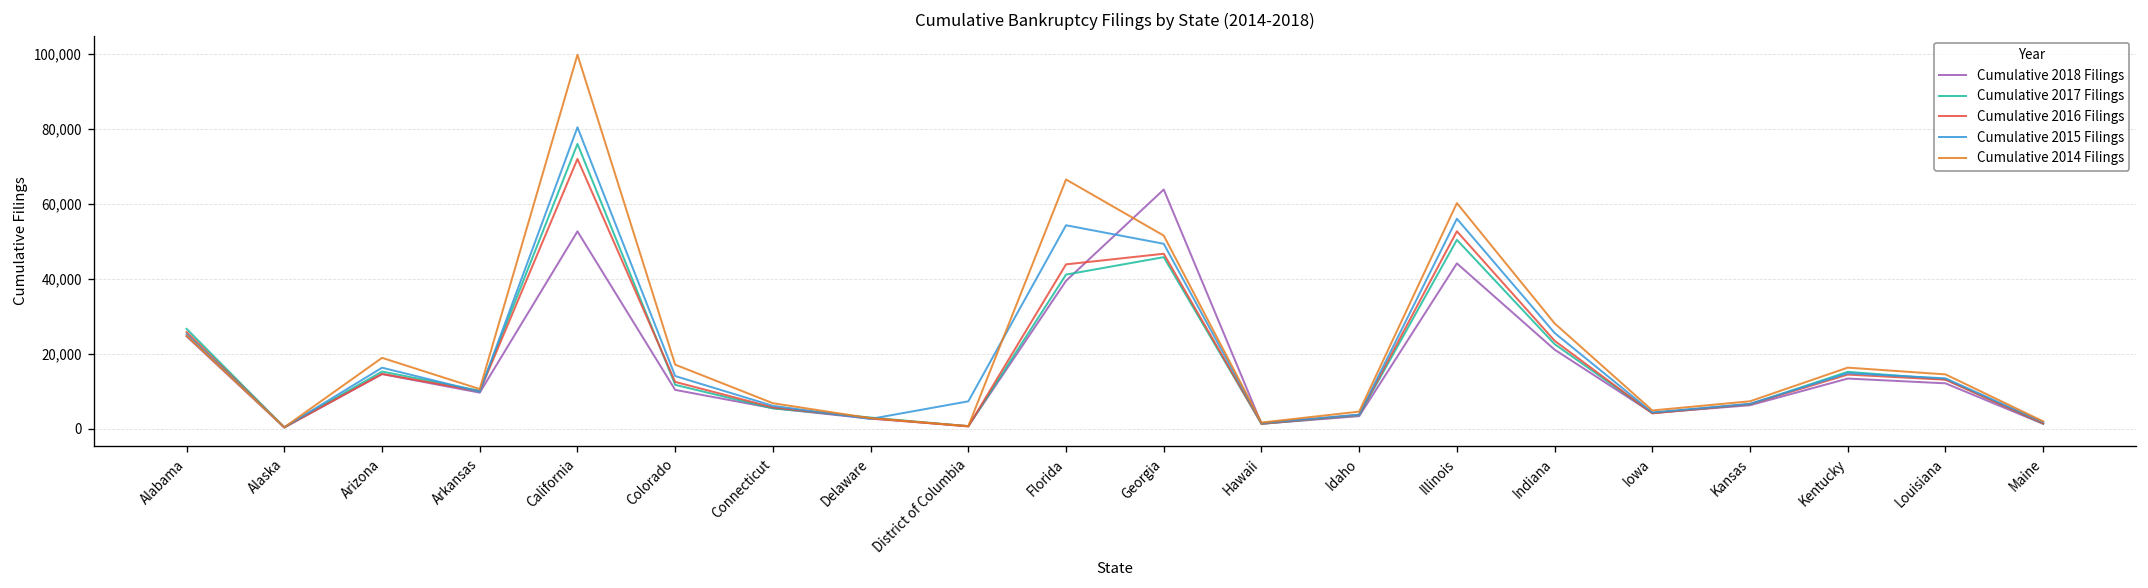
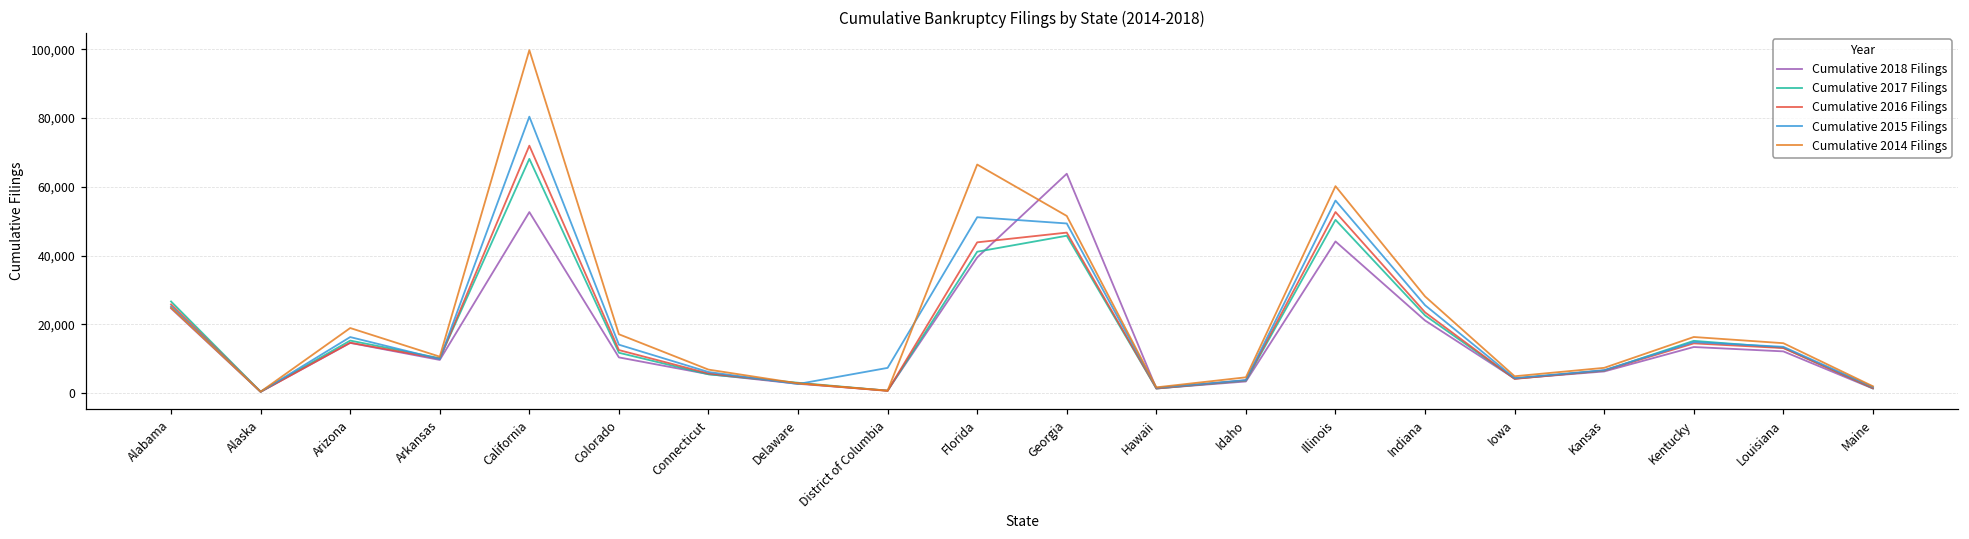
  {
    "Cumulative 2018 Filings": {
      "California": "53,000",
      "Colorado": "10,000",
      "Florida": "39,000",
      "Georgia": "64,000",
      "Illinois": "44,000",
      "Indiana": "21,000",
      "Kentucky": "13,000",
      "Louisiana": "12,000"
    },
    "Cumulative 2017 Filings": {
      "Alabama": "27,000",
-     "California": "76,000",
+     "California": "68,000",
      "Florida": "41,000",
      "Georgia": "46,000",
      "Illinois": "50,000",
      "Indiana": "23,000"
    },
    "Cumulative 2015 Filings": {
      "Arizona": "16,000",
      "California": "80,000",
      "Colorado": "14,000",
      "District of Columbia": "7,000",
-     "Florida": "54,000",
+     "Florida": "51,000",
      "Georgia": "49,000",
      "Illinois": "56,000",
      "Indiana": "26,000"
    }
  }
